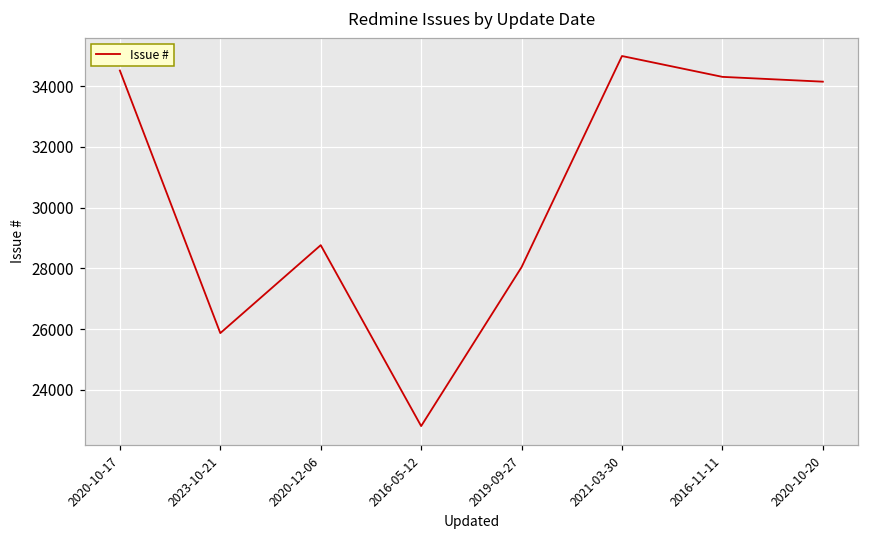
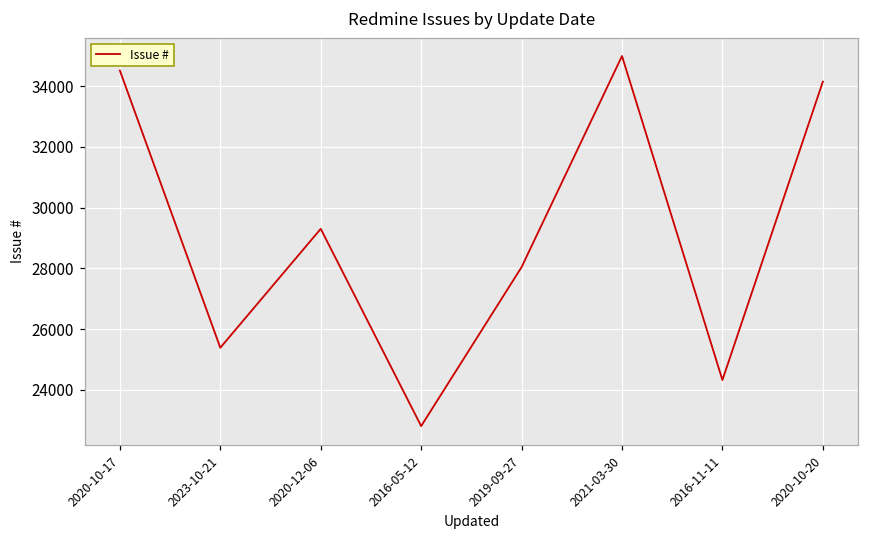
  {
    "2020-10-17": 34500,
-   "2023-10-21": 25900,
-   "2020-12-06": 28800,
+   "2023-10-21": 25400,
+   "2020-12-06": 29300,
    "2016-05-12": 22800,
    "2019-09-27": 28000,
    "2021-03-30": 35000,
-   "2016-11-11": 34300,
+   "2016-11-11": 24300,
    "2020-10-20": 34100
  }
